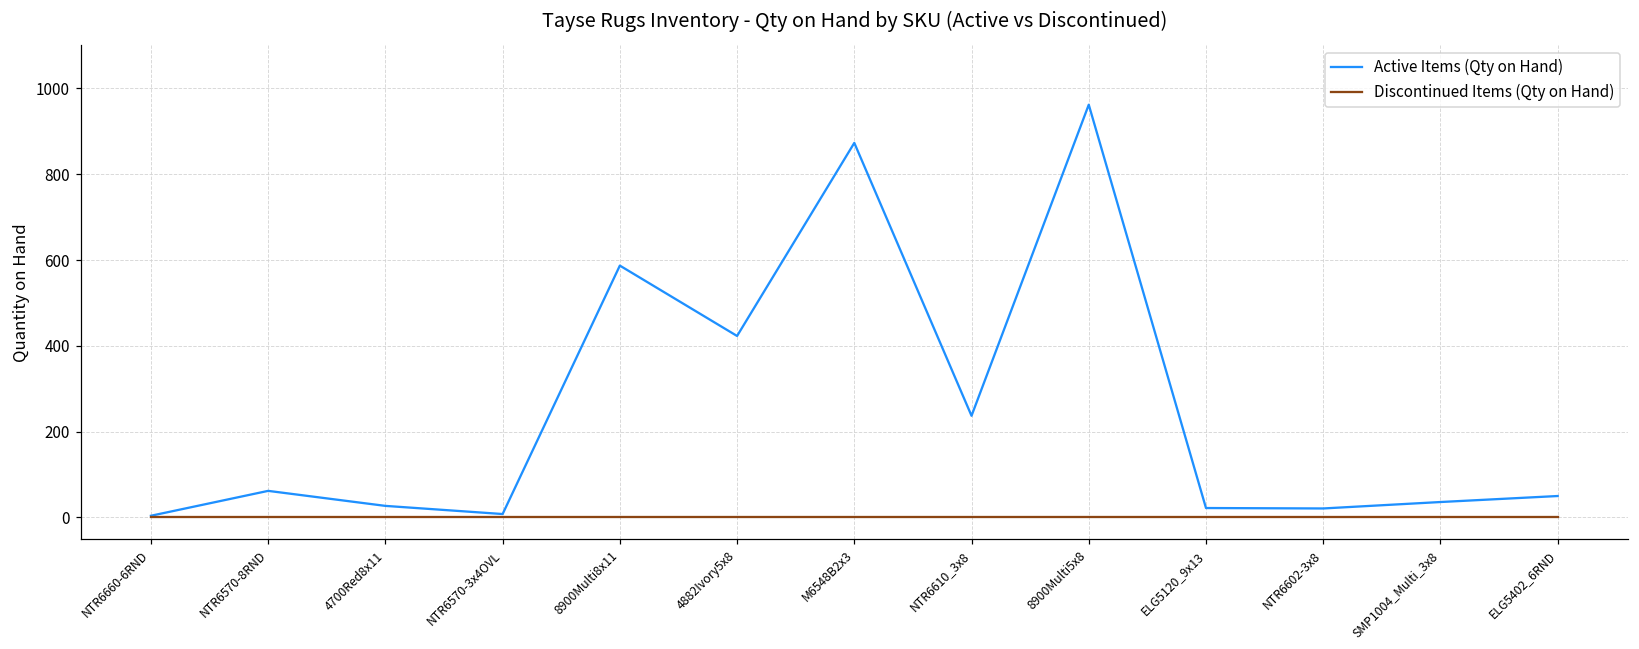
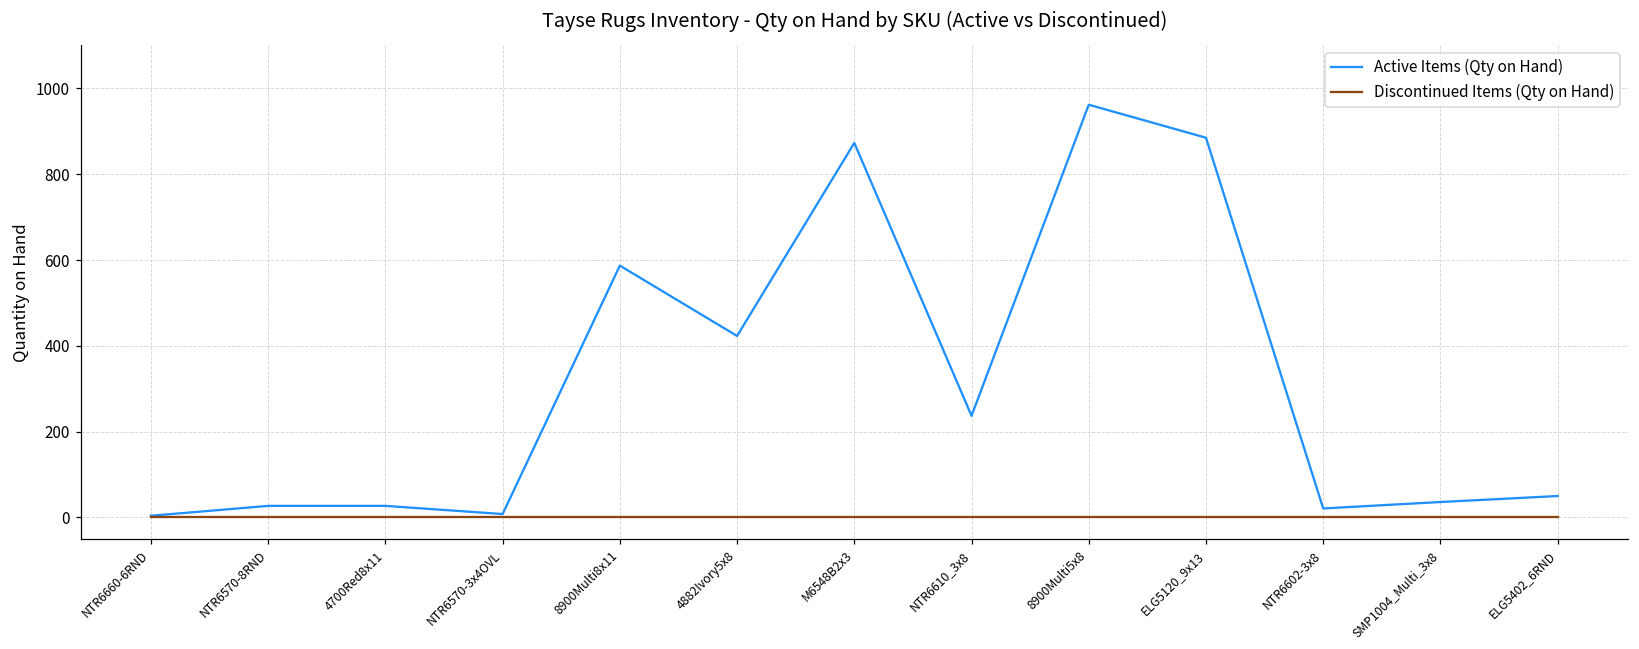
  {
    "Active Items (Qty on Hand)": {
-     "NTR6570-8RND": 60,
+     "NTR6570-8RND": 30,
      "4700Red8x11": 30,
      "NTR6570-3x4OVL": 10,
      "8900Multi8x11": 590,
      "4882Ivory5x8": 420,
      "M6548B2x3": 870,
      "NTR6610_3x8": 240,
      "8900Multi5x8": 960,
-     "ELG5120_9x13": 20,
+     "ELG5120_9x13": 890,
      "NTR6602-3x8": 20,
      "SMP1004_Multi_3x8": 40,
      "ELG5402_6RND": 50
    },
    "Discontinued Items (Qty on Hand)": {
      "NTR6570-8RND": 0,
      "4700Red8x11": 0,
      "NTR6570-3x4OVL": 0,
      "8900Multi8x11": 0,
      "4882Ivory5x8": 0,
      "M6548B2x3": 0,
      "NTR6610_3x8": 0,
      "8900Multi5x8": 0,
      "ELG5120_9x13": 0,
      "NTR6602-3x8": 0,
      "SMP1004_Multi_3x8": 0,
      "ELG5402_6RND": 0
    }
  }
